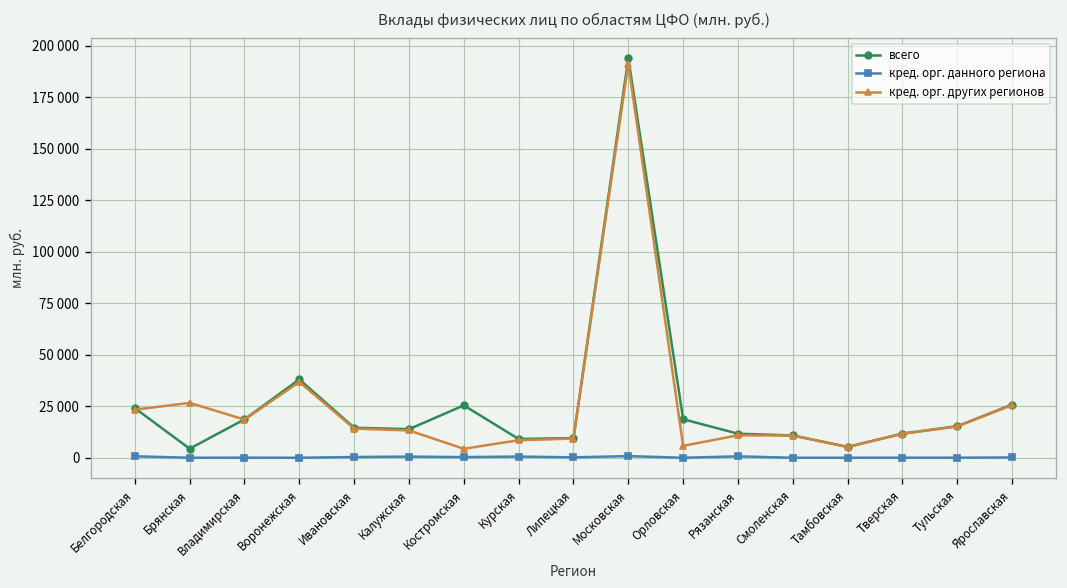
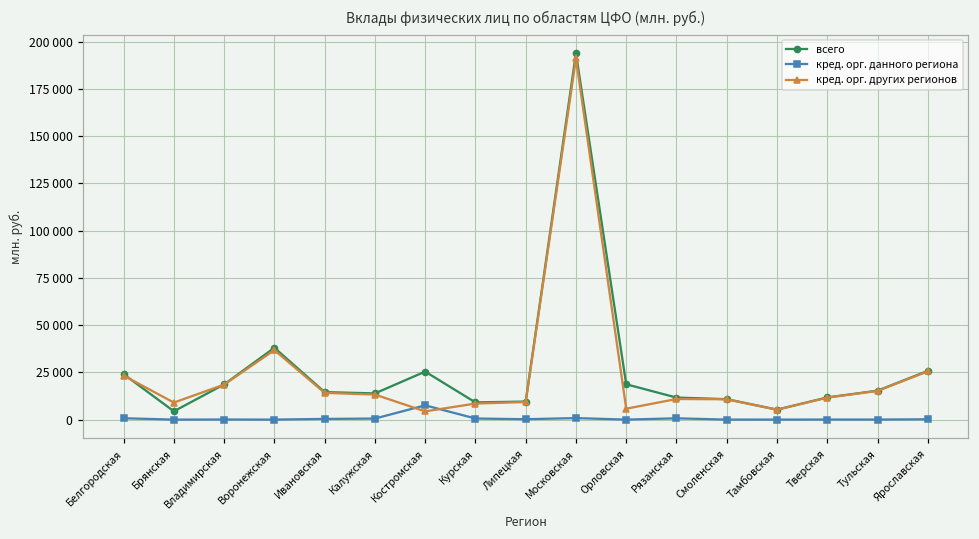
  {
    "всего": {
      "Брянская": 4000,
      "Костромская": 25000,
      "Московская": 194000,
      "Орловская": 19000
    },
    "кред. орг. данного региона": {
      "Белгородская": 1000,
      "Брянская": 0,
      "Владимирская": 0,
      "Воронежская": 0,
      "Ивановская": 0,
      "Калужская": 1000,
-     "Костромская": 0,
+     "Костромская": 8000,
      "Курская": 1000,
      "Липецкая": 0,
      "Московская": 1000,
      "Орловская": 0,
      "Рязанская": 1000,
      "Смоленская": 0,
      "Тамбовская": 0,
      "Тверская": 0,
      "Тульская": 0,
      "Ярославская": 0
    },
    "кред. орг. других регионов": {
-     "Брянская": 27000,
+     "Брянская": 9000,
      "Костромская": 4000,
      "Московская": 191000,
      "Орловская": 6000
    }
  }
